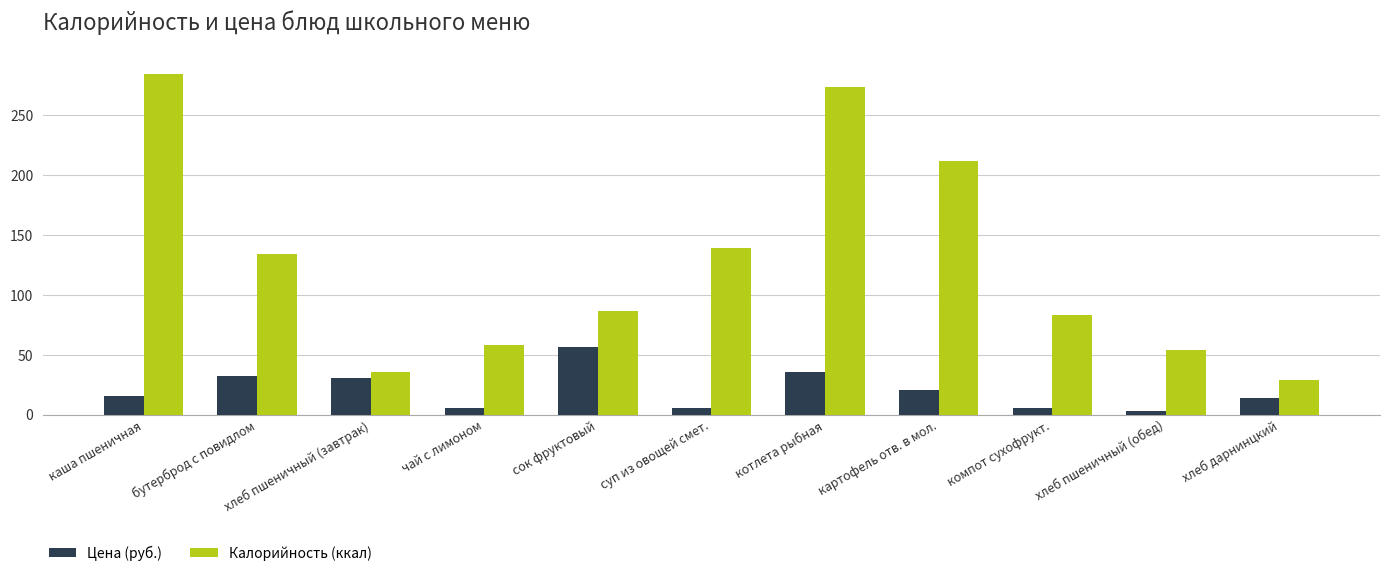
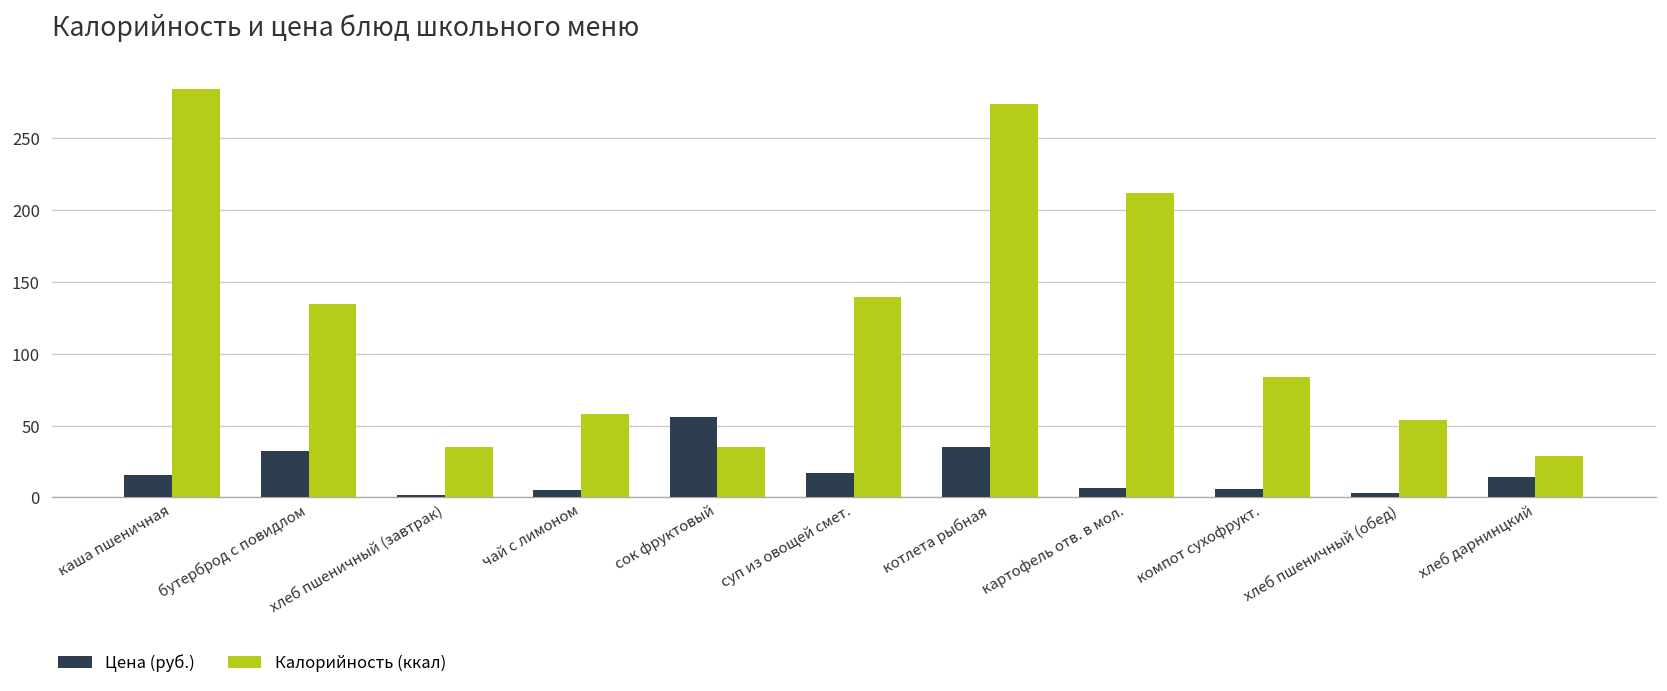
  {
    "Цена (руб.)": {
      "каша пшеничная": 16,
      "бутерброд с повидлом": 33,
-     "хлеб пшеничный (завтрак)": 30,
+     "хлеб пшеничный (завтрак)": 1,
      "чай с лимоном": 5,
      "сок фруктовый": 56,
-     "суп из овощей смет.": 5,
+     "суп из овощей смет.": 17,
      "котлета рыбная": 35,
-     "картофель отв. в мол.": 20,
+     "картофель отв. в мол.": 6,
      "компот сухофрукт.": 6,
      "хлеб пшеничный (обед)": 3,
      "хлеб дарнинцкий": 14
    },
    "Калорийность (ккал)": {
      "каша пшеничная": 284,
      "бутерброд с повидлом": 134,
      "хлеб пшеничный (завтрак)": 35,
      "чай с лимоном": 58,
-     "сок фруктовый": 87,
+     "сок фруктовый": 35,
      "суп из овощей смет.": 139,
      "котлета рыбная": 274,
      "картофель отв. в мол.": 212,
      "компот сухофрукт.": 84,
      "хлеб пшеничный (обед)": 54,
      "хлеб дарнинцкий": 29
    }
  }
